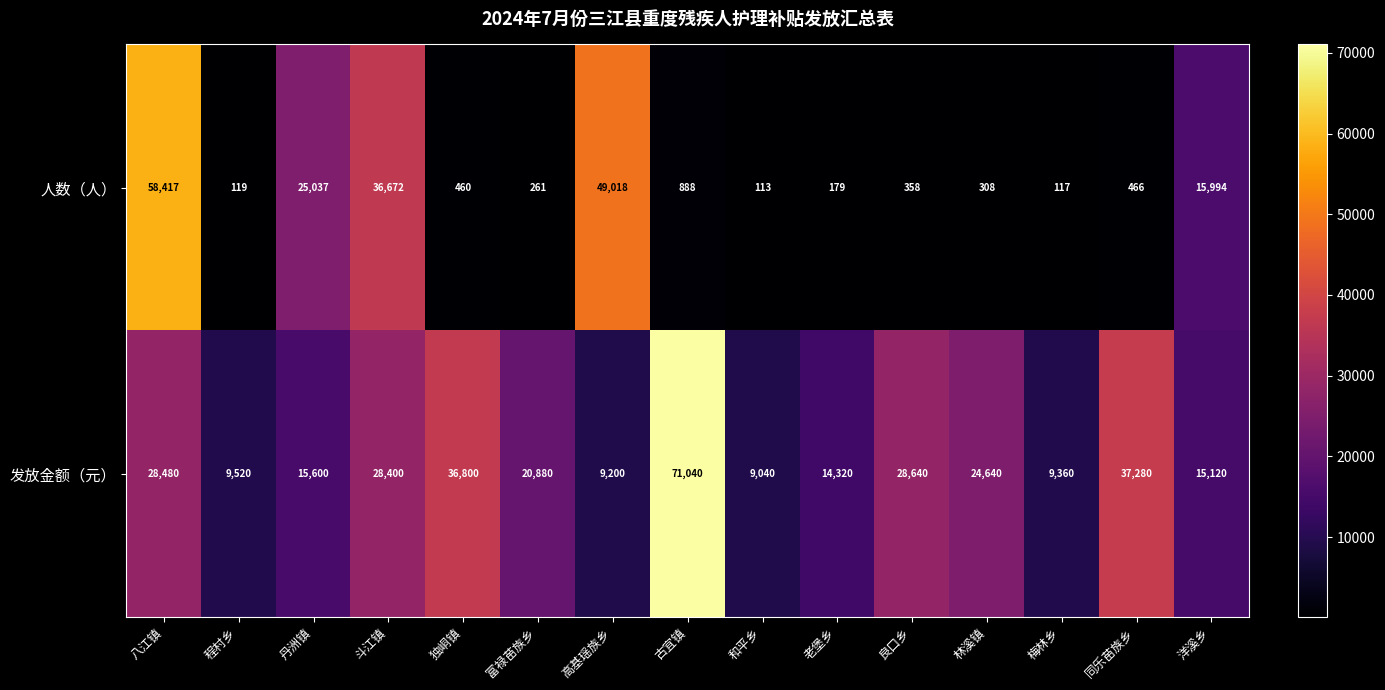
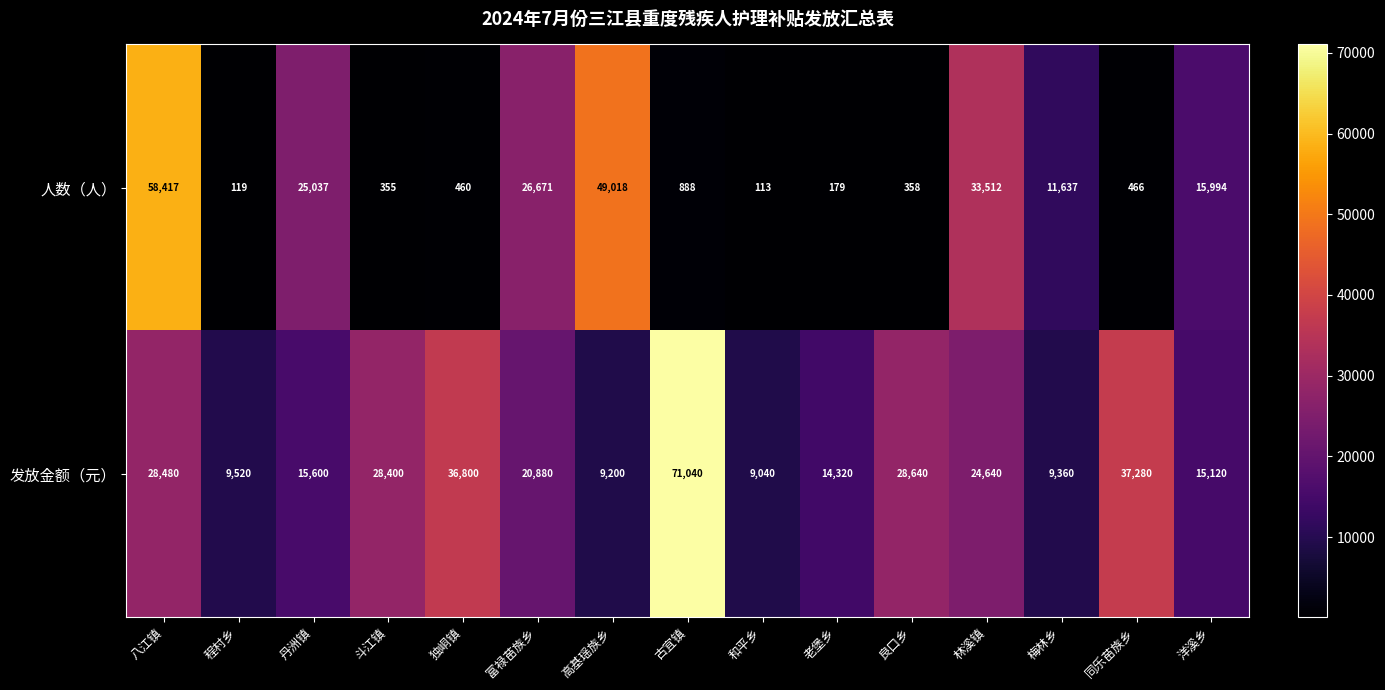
  {
    "人数（人）": {
      "八江镇": "58,417",
      "程村乡": "119",
      "丹洲镇": "25,037",
-     "斗江镇": "36,672",
+     "斗江镇": "355",
      "独峒镇": "460",
-     "富禄苗族乡": "261",
+     "富禄苗族乡": "26,671",
      "高基瑶族乡": "49,018",
      "古宜镇": "888",
      "和平乡": "113",
      "老堡乡": "179",
      "良口乡": "358",
-     "林溪镇": "308",
-     "梅林乡": "117",
+     "林溪镇": "33,512",
+     "梅林乡": "11,637",
      "同乐苗族乡": "466",
      "洋溪乡": "15,994"
    },
    "发放金额（元）": {
      "八江镇": "28,480",
      "程村乡": "9,520",
      "丹洲镇": "15,600",
      "斗江镇": "28,400",
      "独峒镇": "36,800",
      "富禄苗族乡": "20,880",
      "高基瑶族乡": "9,200",
      "古宜镇": "71,040",
      "和平乡": "9,040",
      "老堡乡": "14,320",
      "良口乡": "28,640",
      "林溪镇": "24,640",
      "梅林乡": "9,360",
      "同乐苗族乡": "37,280",
      "洋溪乡": "15,120"
    }
  }
